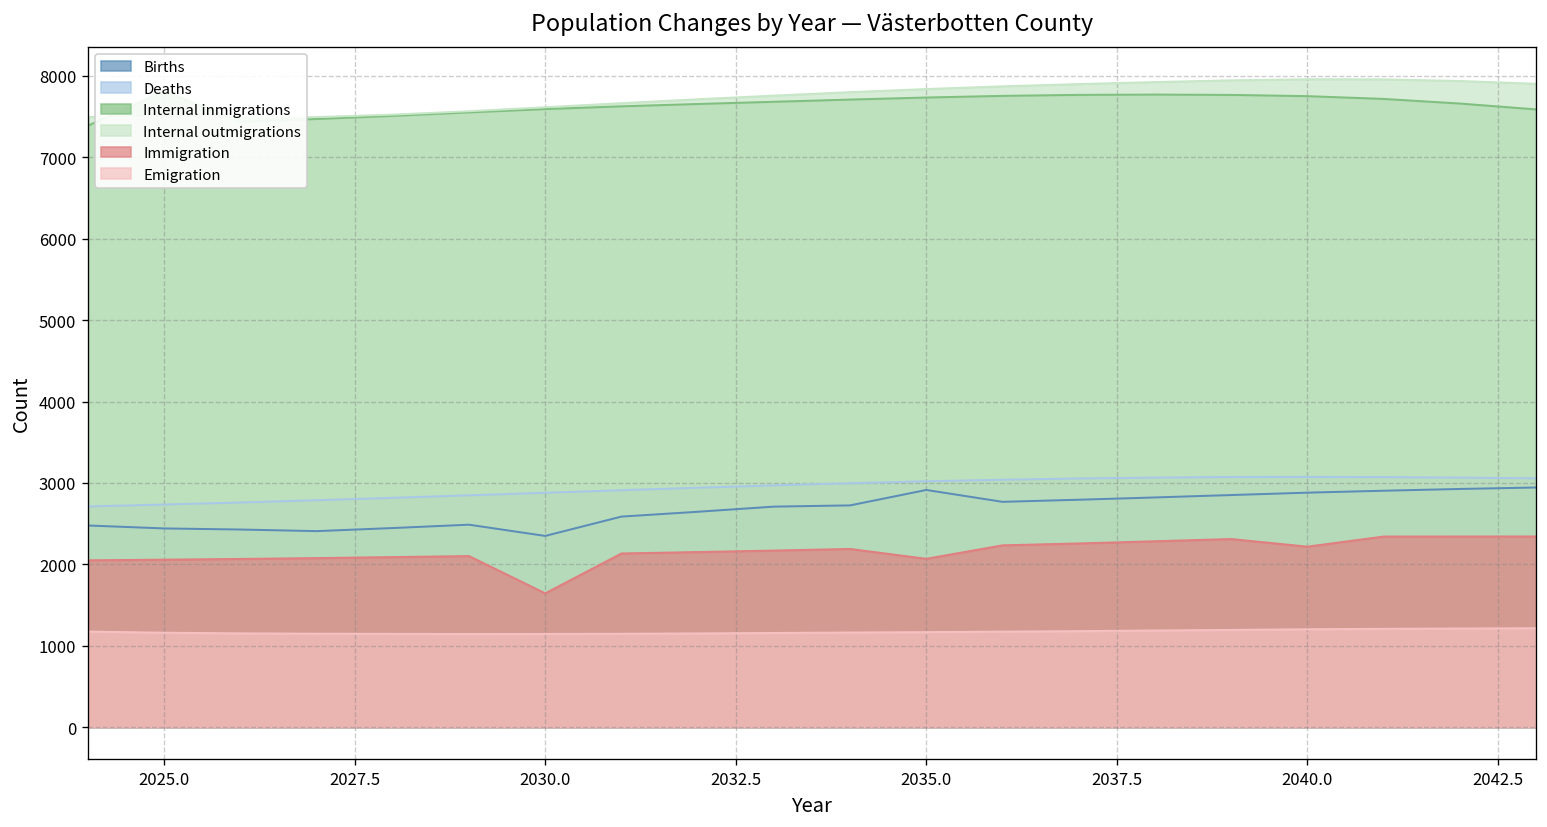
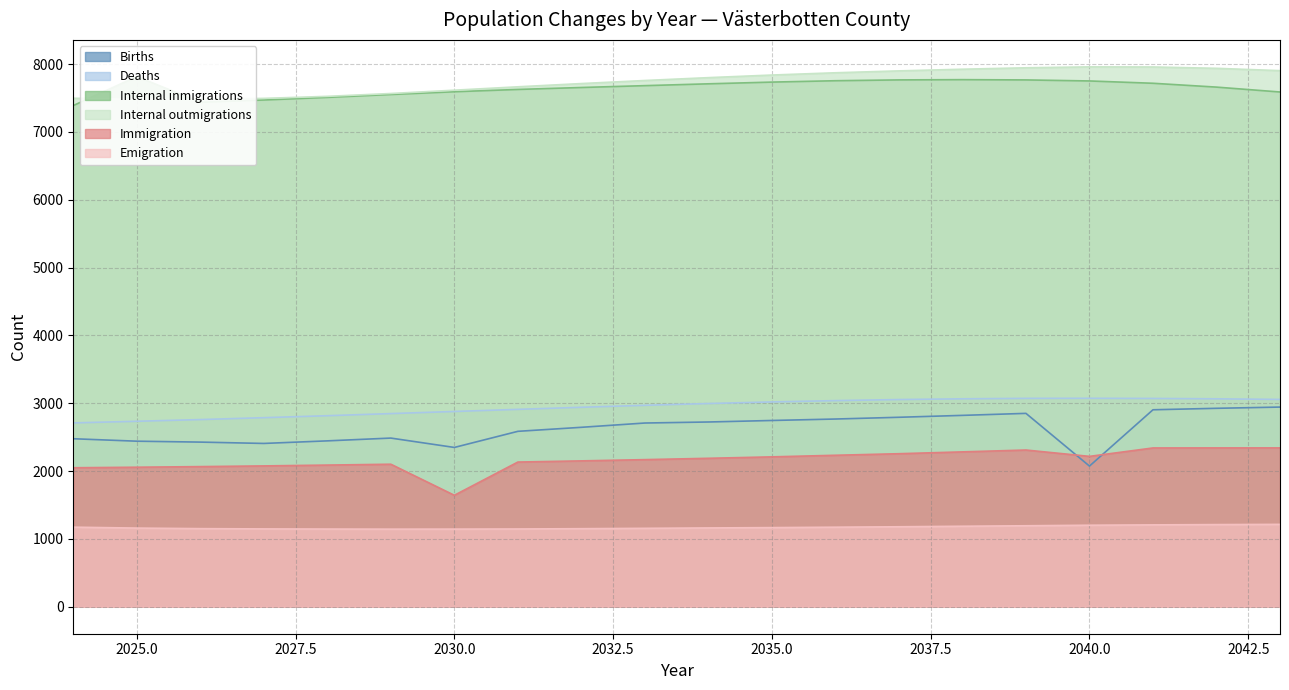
  {
    "Births": {
      "2025.0": 2400,
      "2030.0": 2300,
-     "2035.0": 2900,
-     "2040.0": 2900
+     "2035.0": 2700,
+     "2040.0": 2100
    },
    "Internal inmigrations": {
      "2035.0": 7700,
      "2040.0": 7800
    },
    "Immigration": {
      "2025.0": 2100,
      "2030.0": 1600,
-     "2035.0": 2100,
+     "2035.0": 2200,
      "2040.0": 2200
    }
  }
